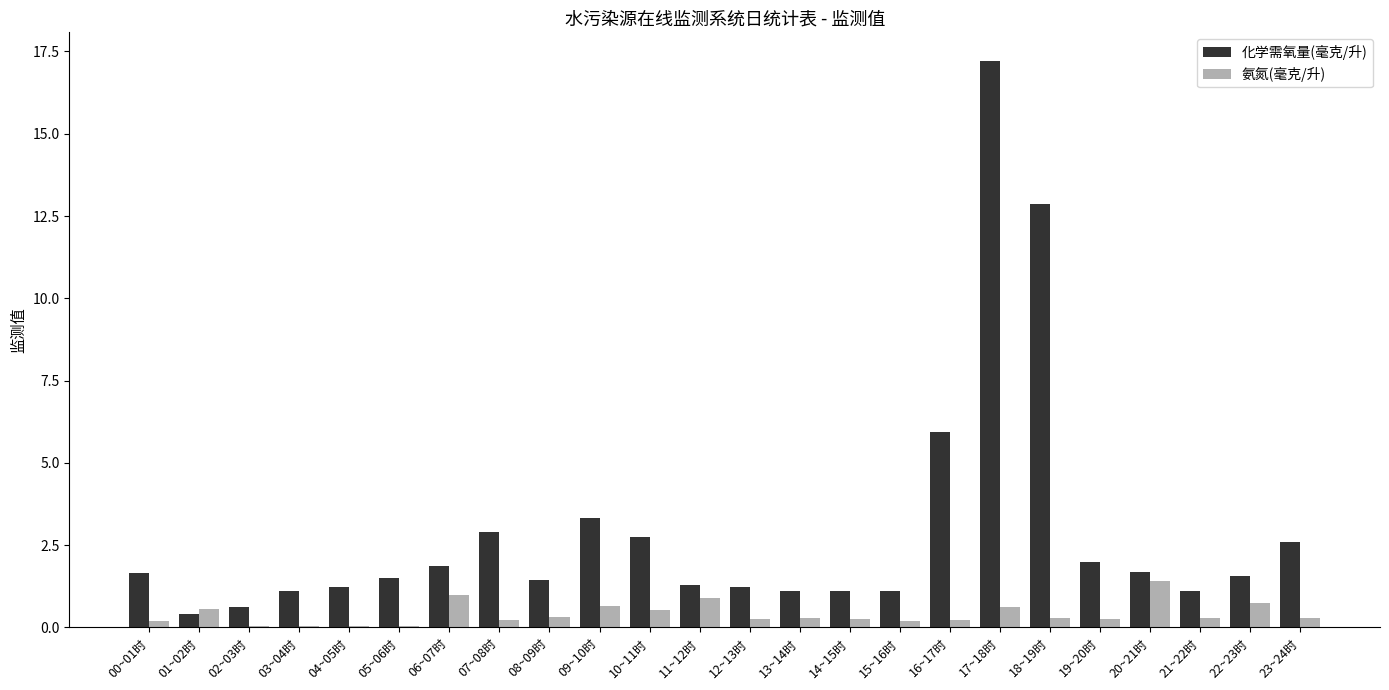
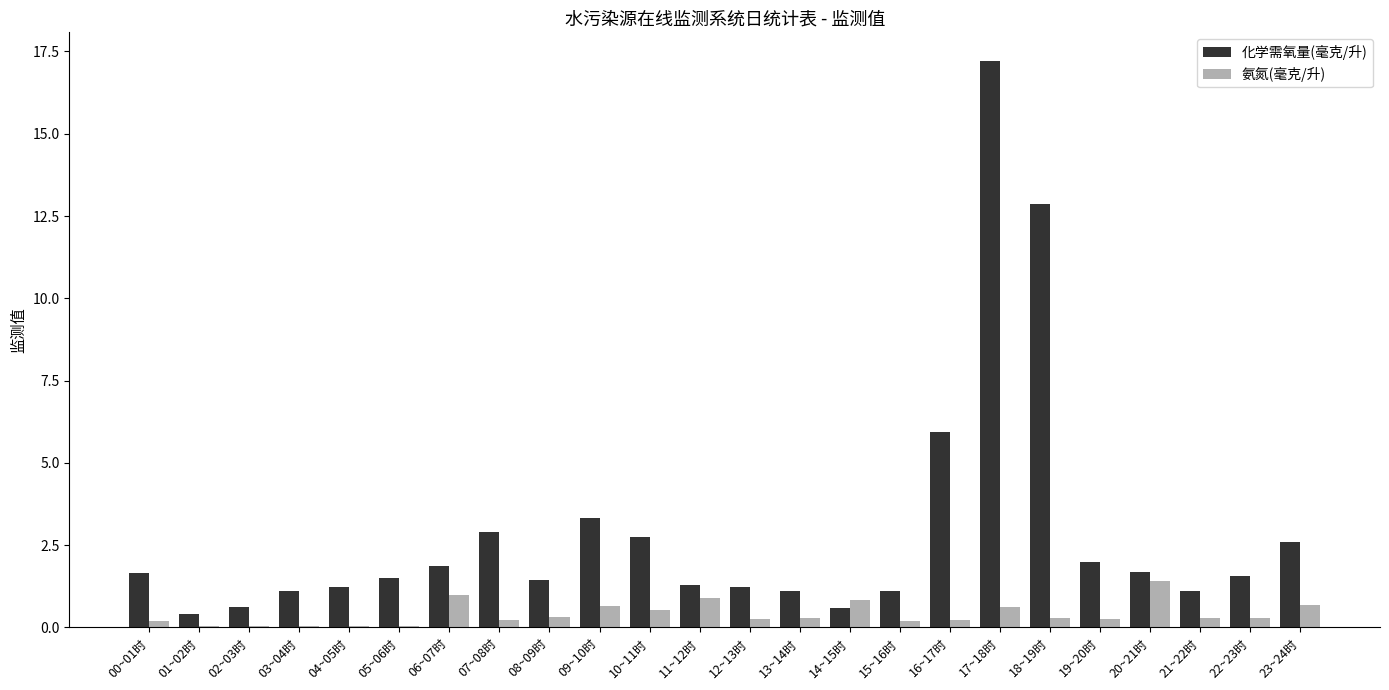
  {
    "化学需氧量(毫克/升)": {
      "00~01时": 1.7,
      "01~02时": 0.4,
      "02~03时": 0.6,
      "03~04时": 1.1,
      "04~05时": 1.2,
      "05~06时": 1.5,
      "06~07时": 1.9,
      "07~08时": 2.9,
      "08~09时": 1.4,
      "09~10时": 3.3,
      "10~11时": 2.7,
      "11~12时": 1.3,
      "12~13时": 1.2,
      "13~14时": 1.1,
-     "14~15时": 1.1,
+     "14~15时": 0.6,
      "15~16时": 1.1,
      "16~17时": 5.9,
      "17~18时": 17.2,
      "18~19时": 12.9,
      "19~20时": 2.0,
      "20~21时": 1.7,
      "21~22时": 1.1,
      "22~23时": 1.6,
      "23~24时": 2.6
    },
    "氨氮(毫克/升)": {
      "00~01时": 0.2,
-     "01~02时": 0.6,
+     "01~02时": 0.1,
      "06~07时": 1.0,
      "07~08时": 0.2,
      "08~09时": 0.3,
      "09~10时": 0.6,
      "10~11时": 0.5,
      "11~12时": 0.9,
      "12~13时": 0.3,
      "13~14时": 0.3,
-     "14~15时": 0.3,
+     "14~15时": 0.8,
      "15~16时": 0.2,
      "16~17时": 0.2,
      "17~18时": 0.6,
      "18~19时": 0.3,
      "19~20时": 0.3,
      "20~21时": 1.4,
      "21~22时": 0.3,
-     "22~23时": 0.7,
-     "23~24时": 0.3
+     "22~23时": 0.3,
+     "23~24时": 0.7
    }
  }
